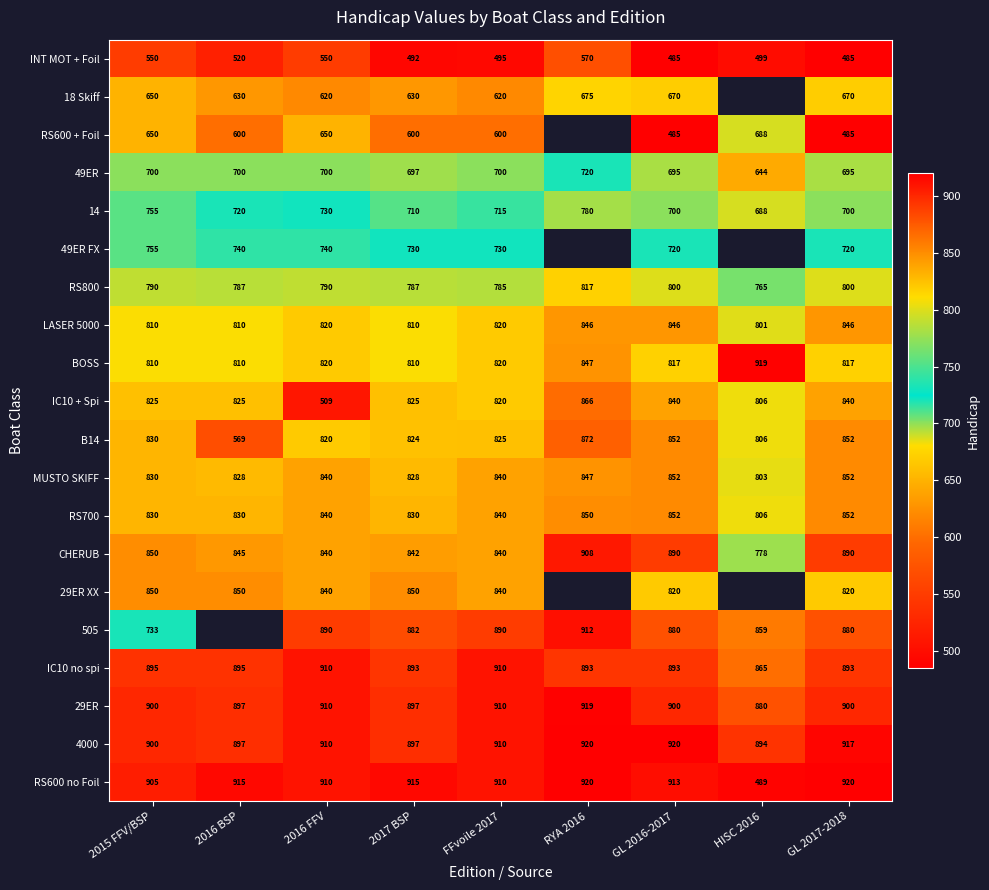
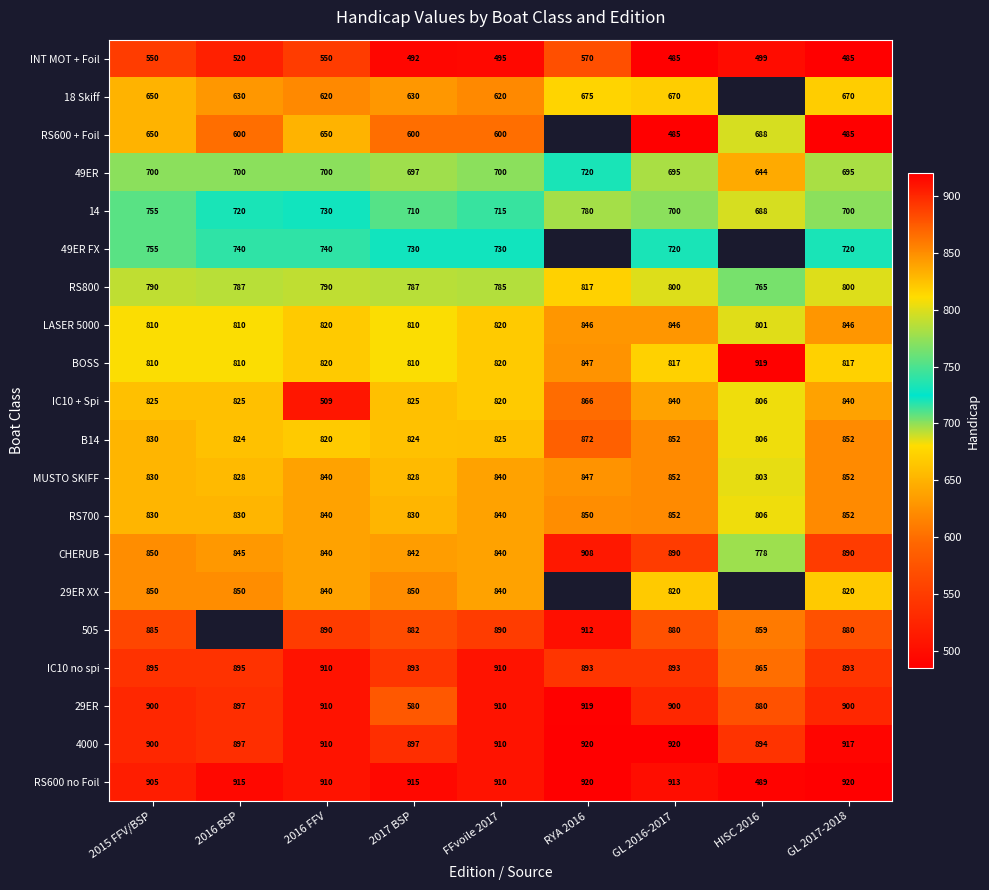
  {
    "INT MOT + Foil": {
      "2015 FFV/BSP": 550,
      "2016 BSP": 520,
      "2016 FFV": 550,
      "2017 BSP": 492,
      "FFvoile 2017": 495,
      "RYA 2016": 570,
      "GL 2016-2017": 485,
      "HISC 2016": 499,
      "GL 2017-2018": 485
    },
    "18 Skiff": {
      "2015 FFV/BSP": 650,
      "2016 BSP": 630,
      "2016 FFV": 620,
      "2017 BSP": 630,
      "FFvoile 2017": 620,
      "RYA 2016": 675,
      "GL 2016-2017": 670,
      "GL 2017-2018": 670
    },
    "RS600 + Foil": {
      "2015 FFV/BSP": 650,
      "2016 BSP": 600,
      "2016 FFV": 650,
      "2017 BSP": 600,
      "FFvoile 2017": 600,
      "GL 2016-2017": 485,
      "HISC 2016": 688,
      "GL 2017-2018": 485
    },
    "49ER": {
      "2015 FFV/BSP": 700,
      "2016 BSP": 700,
      "2016 FFV": 700,
      "2017 BSP": 697,
      "FFvoile 2017": 700,
      "RYA 2016": 720,
      "GL 2016-2017": 695,
      "HISC 2016": 644,
      "GL 2017-2018": 695
    },
    "14": {
      "2015 FFV/BSP": 755,
      "2016 BSP": 720,
      "2016 FFV": 730,
      "2017 BSP": 710,
      "FFvoile 2017": 715,
      "RYA 2016": 780,
      "GL 2016-2017": 700,
      "HISC 2016": 688,
      "GL 2017-2018": 700
    },
    "49ER FX": {
      "2015 FFV/BSP": 755,
      "2016 BSP": 740,
      "2016 FFV": 740,
      "2017 BSP": 730,
      "FFvoile 2017": 730,
      "GL 2016-2017": 720,
      "GL 2017-2018": 720
    },
    "RS800": {
      "2015 FFV/BSP": 790,
      "2016 BSP": 787,
      "2016 FFV": 790,
      "2017 BSP": 787,
      "FFvoile 2017": 785,
      "RYA 2016": 817,
      "GL 2016-2017": 800,
      "HISC 2016": 765,
      "GL 2017-2018": 800
    },
    "LASER 5000": {
      "2015 FFV/BSP": 810,
      "2016 BSP": 810,
      "2016 FFV": 820,
      "2017 BSP": 810,
      "FFvoile 2017": 820,
      "RYA 2016": 846,
      "GL 2016-2017": 846,
      "HISC 2016": 801,
      "GL 2017-2018": 846
    },
    "BOSS": {
      "2015 FFV/BSP": 810,
      "2016 BSP": 810,
      "2016 FFV": 820,
      "2017 BSP": 810,
      "FFvoile 2017": 820,
      "RYA 2016": 847,
      "GL 2016-2017": 817,
      "HISC 2016": 919,
      "GL 2017-2018": 817
    },
    "IC10 + Spi": {
      "2015 FFV/BSP": 825,
      "2016 BSP": 825,
      "2016 FFV": 509,
      "2017 BSP": 825,
      "FFvoile 2017": 820,
      "RYA 2016": 866,
      "GL 2016-2017": 840,
      "HISC 2016": 806,
      "GL 2017-2018": 840
    },
    "B14": {
      "2015 FFV/BSP": 830,
-     "2016 BSP": 569,
+     "2016 BSP": 824,
      "2016 FFV": 820,
      "2017 BSP": 824,
      "FFvoile 2017": 825,
      "RYA 2016": 872,
      "GL 2016-2017": 852,
      "HISC 2016": 806,
      "GL 2017-2018": 852
    },
    "MUSTO SKIFF": {
      "2015 FFV/BSP": 830,
      "2016 BSP": 828,
      "2016 FFV": 840,
      "2017 BSP": 828,
      "FFvoile 2017": 840,
      "RYA 2016": 847,
      "GL 2016-2017": 852,
      "HISC 2016": 803,
      "GL 2017-2018": 852
    },
    "RS700": {
      "2015 FFV/BSP": 830,
      "2016 BSP": 830,
      "2016 FFV": 840,
      "2017 BSP": 830,
      "FFvoile 2017": 840,
      "RYA 2016": 850,
      "GL 2016-2017": 852,
      "HISC 2016": 806,
      "GL 2017-2018": 852
    },
    "CHERUB": {
      "2015 FFV/BSP": 850,
      "2016 BSP": 845,
      "2016 FFV": 840,
      "2017 BSP": 842,
      "FFvoile 2017": 840,
      "RYA 2016": 908,
      "GL 2016-2017": 890,
      "HISC 2016": 778,
      "GL 2017-2018": 890
    },
    "29ER XX": {
      "2015 FFV/BSP": 850,
      "2016 BSP": 850,
      "2016 FFV": 840,
      "2017 BSP": 850,
      "FFvoile 2017": 840,
      "GL 2016-2017": 820,
      "GL 2017-2018": 820
    },
    "505": {
-     "2015 FFV/BSP": 733,
+     "2015 FFV/BSP": 885,
      "2016 FFV": 890,
      "2017 BSP": 882,
      "FFvoile 2017": 890,
      "RYA 2016": 912,
      "GL 2016-2017": 880,
      "HISC 2016": 859,
      "GL 2017-2018": 880
    },
    "IC10 no spi": {
      "2015 FFV/BSP": 895,
      "2016 BSP": 895,
      "2016 FFV": 910,
      "2017 BSP": 893,
      "FFvoile 2017": 910,
      "RYA 2016": 893,
      "GL 2016-2017": 893,
      "HISC 2016": 865,
      "GL 2017-2018": 893
    },
    "29ER": {
      "2015 FFV/BSP": 900,
      "2016 BSP": 897,
      "2016 FFV": 910,
-     "2017 BSP": 897,
+     "2017 BSP": 580,
      "FFvoile 2017": 910,
      "RYA 2016": 919,
      "GL 2016-2017": 900,
      "HISC 2016": 880,
      "GL 2017-2018": 900
    },
    "4000": {
      "2015 FFV/BSP": 900,
      "2016 BSP": 897,
      "2016 FFV": 910,
      "2017 BSP": 897,
      "FFvoile 2017": 910,
      "RYA 2016": 920,
      "GL 2016-2017": 920,
      "HISC 2016": 894,
      "GL 2017-2018": 917
    },
    "RS600 no Foil": {
      "2015 FFV/BSP": 905,
      "2016 BSP": 915,
      "2016 FFV": 910,
      "2017 BSP": 915,
      "FFvoile 2017": 910,
      "RYA 2016": 920,
      "GL 2016-2017": 913,
      "HISC 2016": 489,
      "GL 2017-2018": 920
    }
  }
